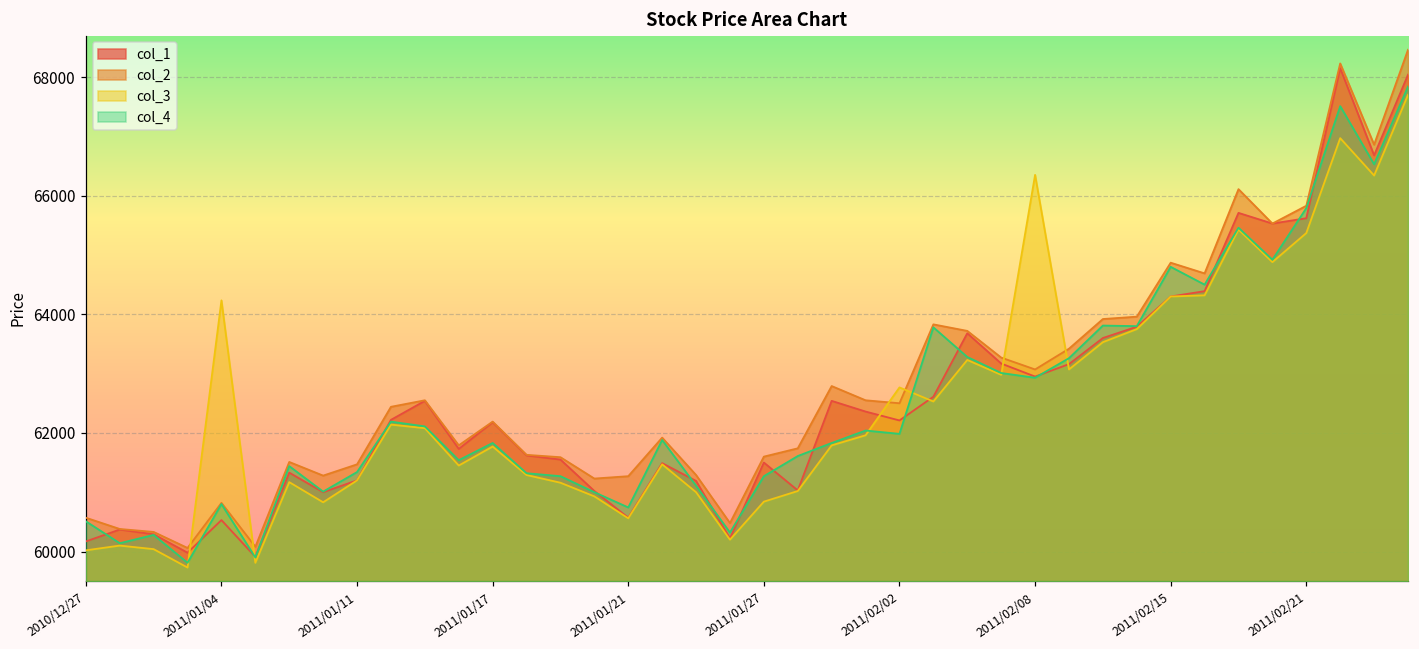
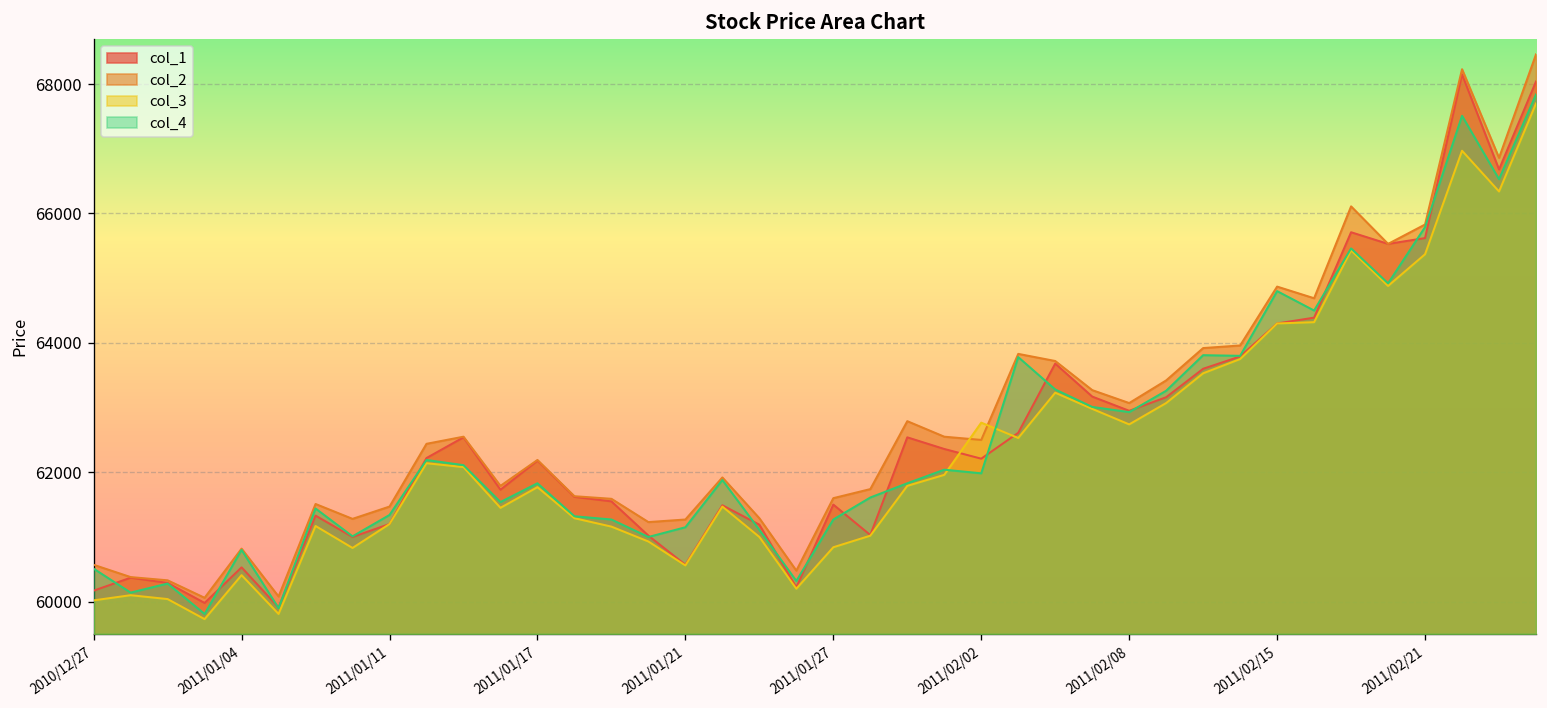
  {
    "col_3": {
      "2010/12/27": 60000,
-     "2011/01/04": 64200,
+     "2011/01/04": 60400,
      "2011/01/17": 61800,
      "2011/01/27": 60800,
      "2011/02/02": 62800,
-     "2011/02/08": 66400,
+     "2011/02/08": 62700,
      "2011/02/21": 65400
    },
    "col_4": {
      "2010/12/27": 60500,
      "2011/01/11": 61300,
      "2011/01/17": 61800,
-     "2011/01/21": 60700,
+     "2011/01/21": 61200,
      "2011/01/27": 61300,
      "2011/02/02": 62000,
      "2011/02/15": 64800
    }
  }
